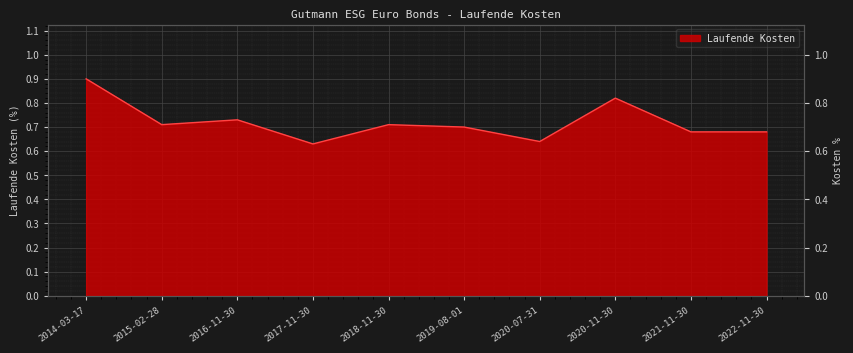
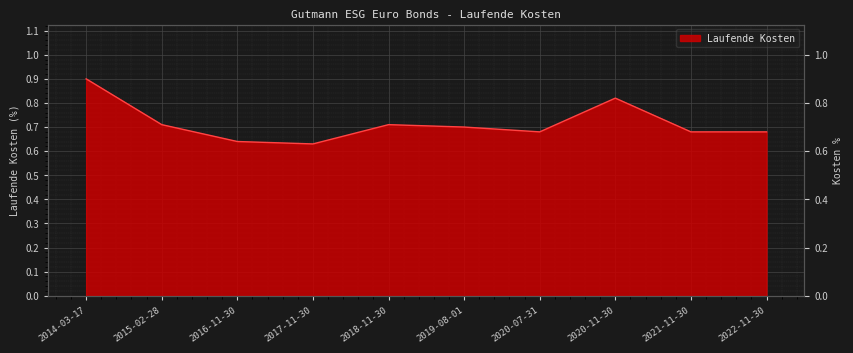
  {
    "2014-03-17": 0.90,
    "2015-02-28": 0.71,
-   "2016-11-30": 0.73,
+   "2016-11-30": 0.64,
    "2017-11-30": 0.63,
    "2018-11-30": 0.71,
    "2019-08-01": 0.70,
-   "2020-07-31": 0.64,
+   "2020-07-31": 0.68,
    "2020-11-30": 0.82,
    "2021-11-30": 0.68,
    "2022-11-30": 0.68
  }
